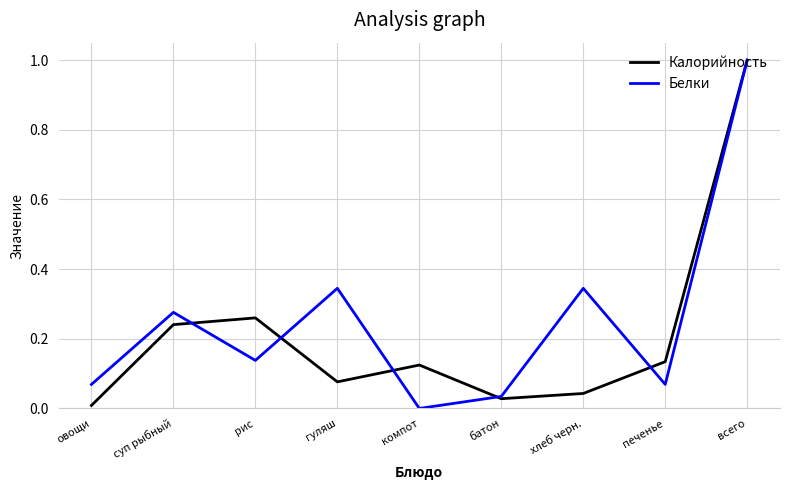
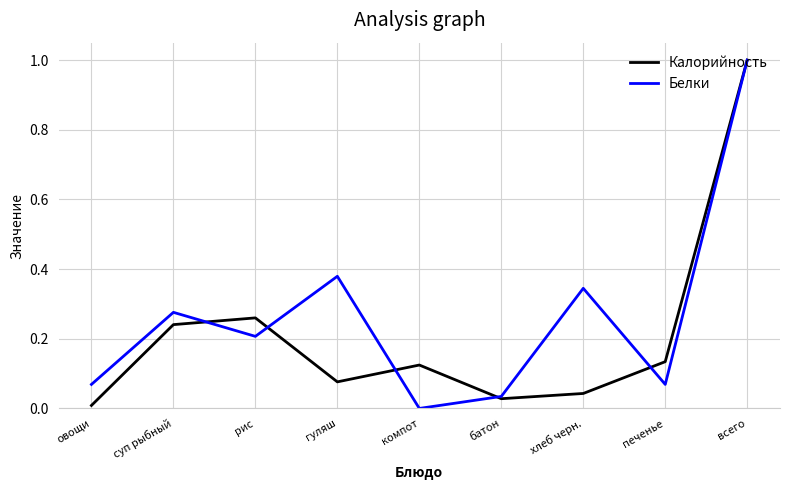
  {
    "Калорийность": {
      "овощи": 0.01,
      "суп рыбный": 0.24,
      "рис": 0.26,
      "гуляш": 0.08,
      "компот": 0.12,
      "хлеб черн.": 0.04,
      "печенье": 0.13
    },
    "Белки": {
      "овощи": 0.07,
      "суп рыбный": 0.28,
-     "рис": 0.14,
-     "гуляш": 0.34,
+     "рис": 0.21,
+     "гуляш": 0.38,
      "компот": 0.00,
      "хлеб черн.": 0.34,
      "печенье": 0.07
    }
  }
